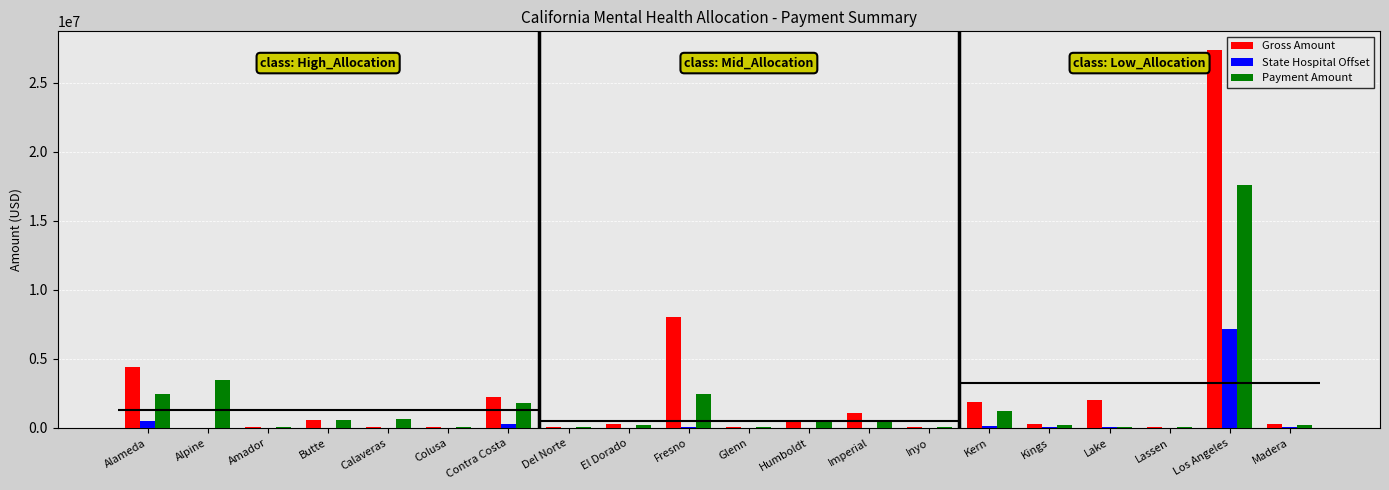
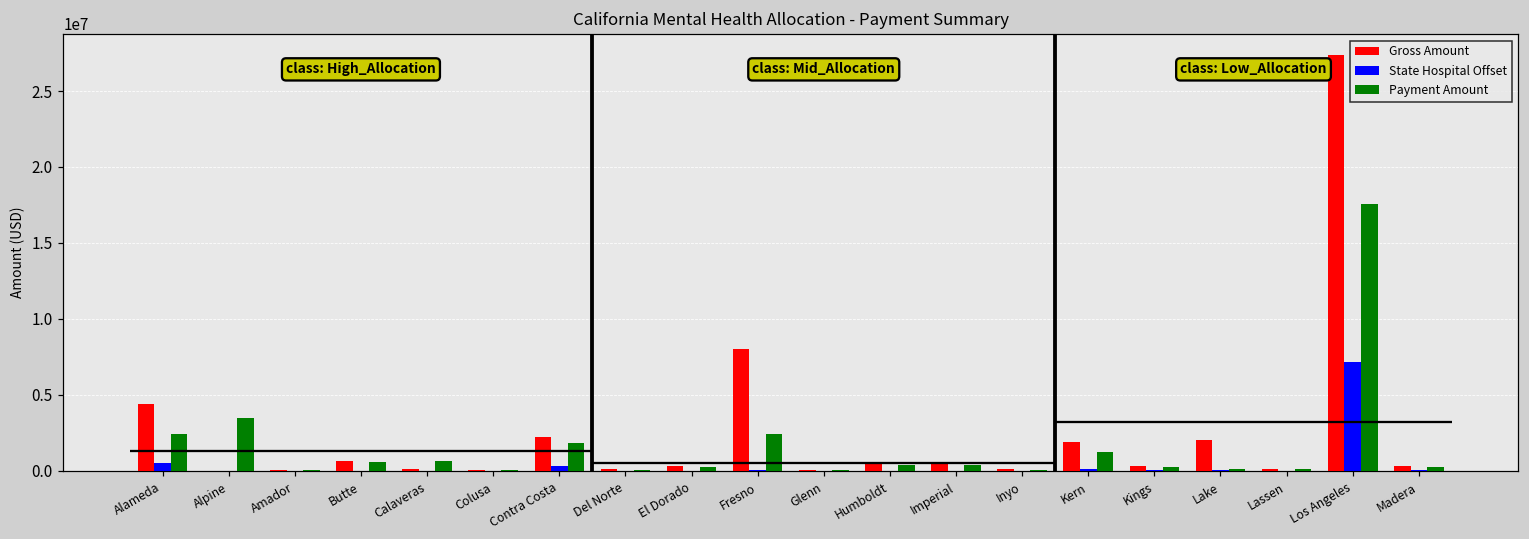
  {
    "Gross Amount": {
      "Alameda": 4400000,
      "Butte": 600000,
      "Contra Costa": 2200000,
      "El Dorado": 300000,
      "Fresno": 8000000,
      "Humboldt": 500000,
-     "Imperial": 1100000,
+     "Imperial": 500000,
      "Kern": 1900000,
      "Kings": 300000,
      "Lake": 2000000,
      "Los Angeles": 27400000,
      "Madera": 300000
    },
    "State Hospital Offset": {
      "Alameda": 500000,
      "Alpine": 0,
      "Amador": 0,
      "Calaveras": 0,
      "Colusa": 0,
      "Contra Costa": 300000,
      "Del Norte": 0,
      "Glenn": 0,
      "Inyo": 0,
      "Lassen": 0,
      "Los Angeles": 7200000
    },
    "Payment Amount": {
      "Alameda": 2400000,
      "Alpine": 3400000,
      "Butte": 600000,
      "Calaveras": 700000,
      "Contra Costa": 1800000,
      "El Dorado": 300000,
      "Fresno": 2400000,
      "Humboldt": 400000,
      "Imperial": 400000,
      "Kern": 1200000,
      "Kings": 200000,
      "Los Angeles": 17600000,
      "Madera": 200000
    }
  }
